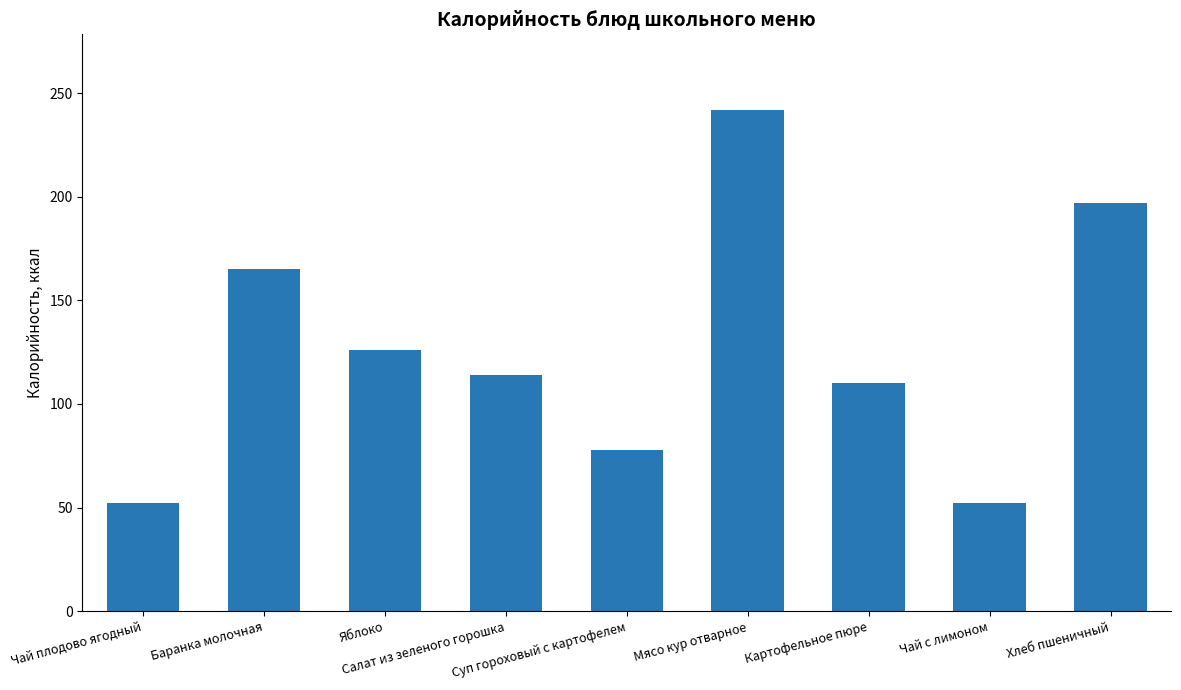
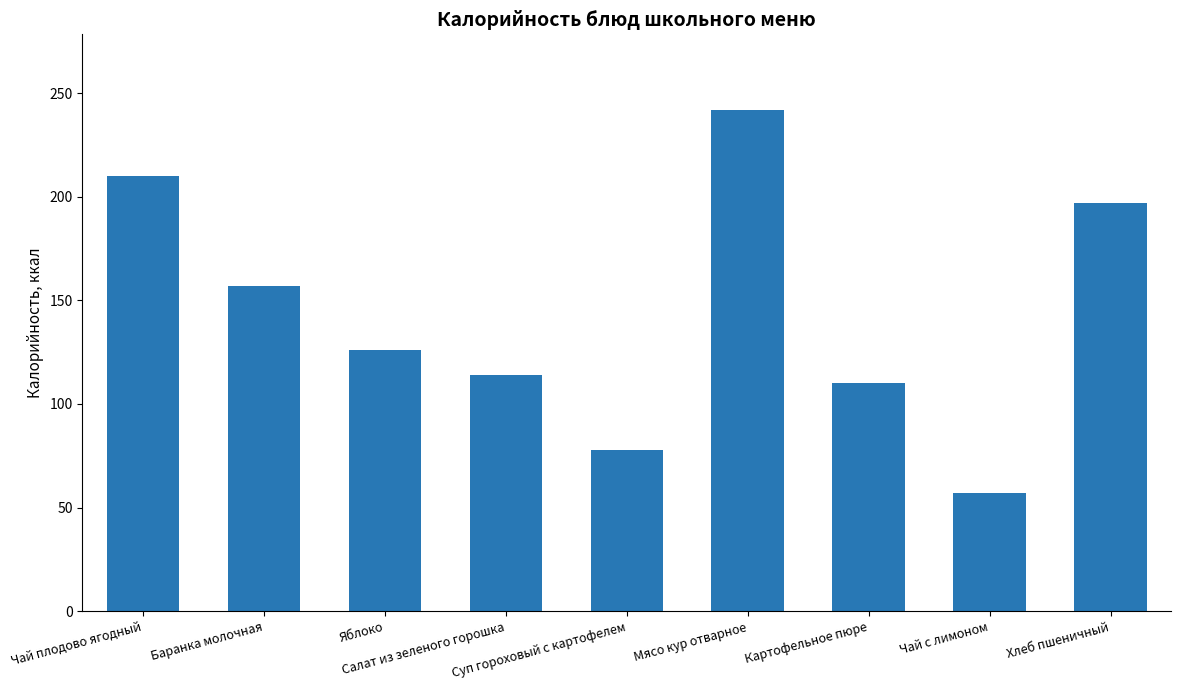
  {
-   "Чай плодово ягодный": 52,
-   "Баранка молочная": 165,
+   "Чай плодово ягодный": 210,
+   "Баранка молочная": 157,
    "Яблоко": 126,
    "Салат из зеленого горошка": 114,
    "Суп гороховый с картофелем": 78,
    "Мясо кур отварное": 242,
    "Картофельное пюре": 110,
-   "Чай с лимоном": 52,
+   "Чай с лимоном": 57,
    "Хлеб пшеничный": 197
  }
